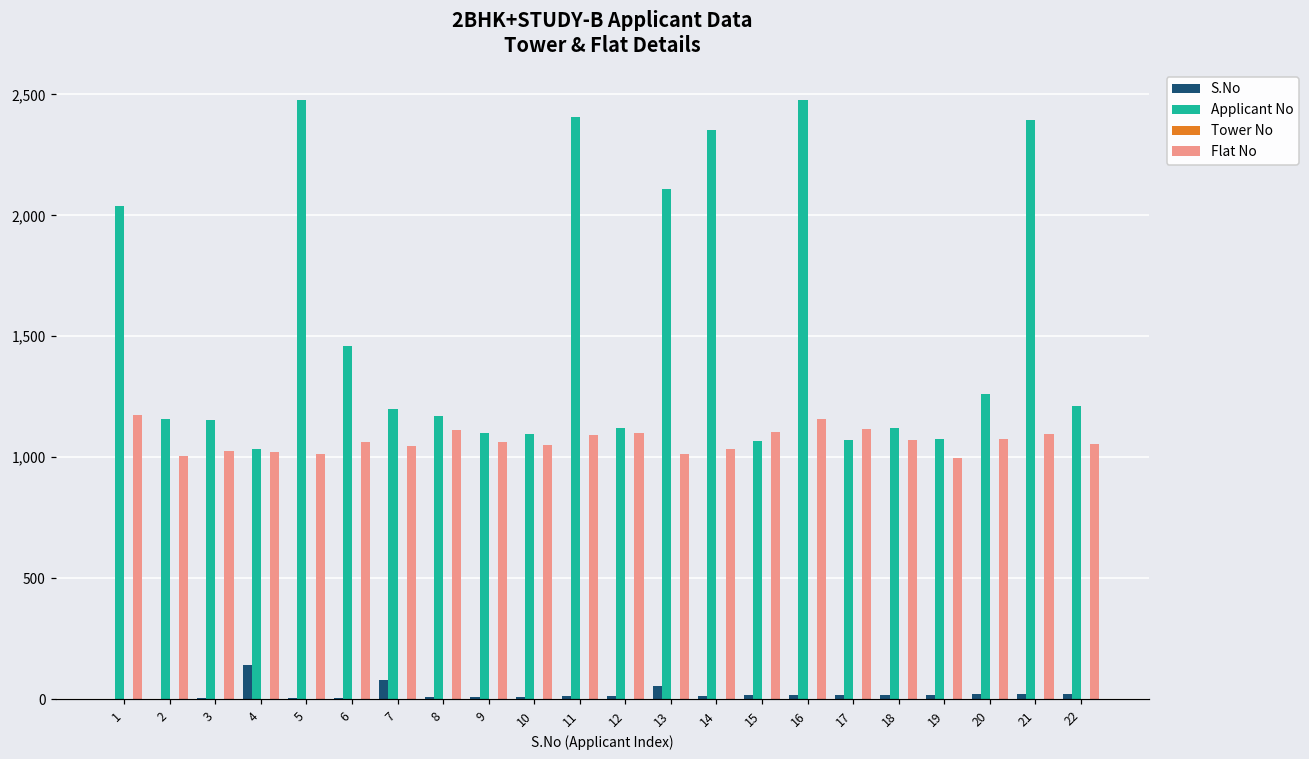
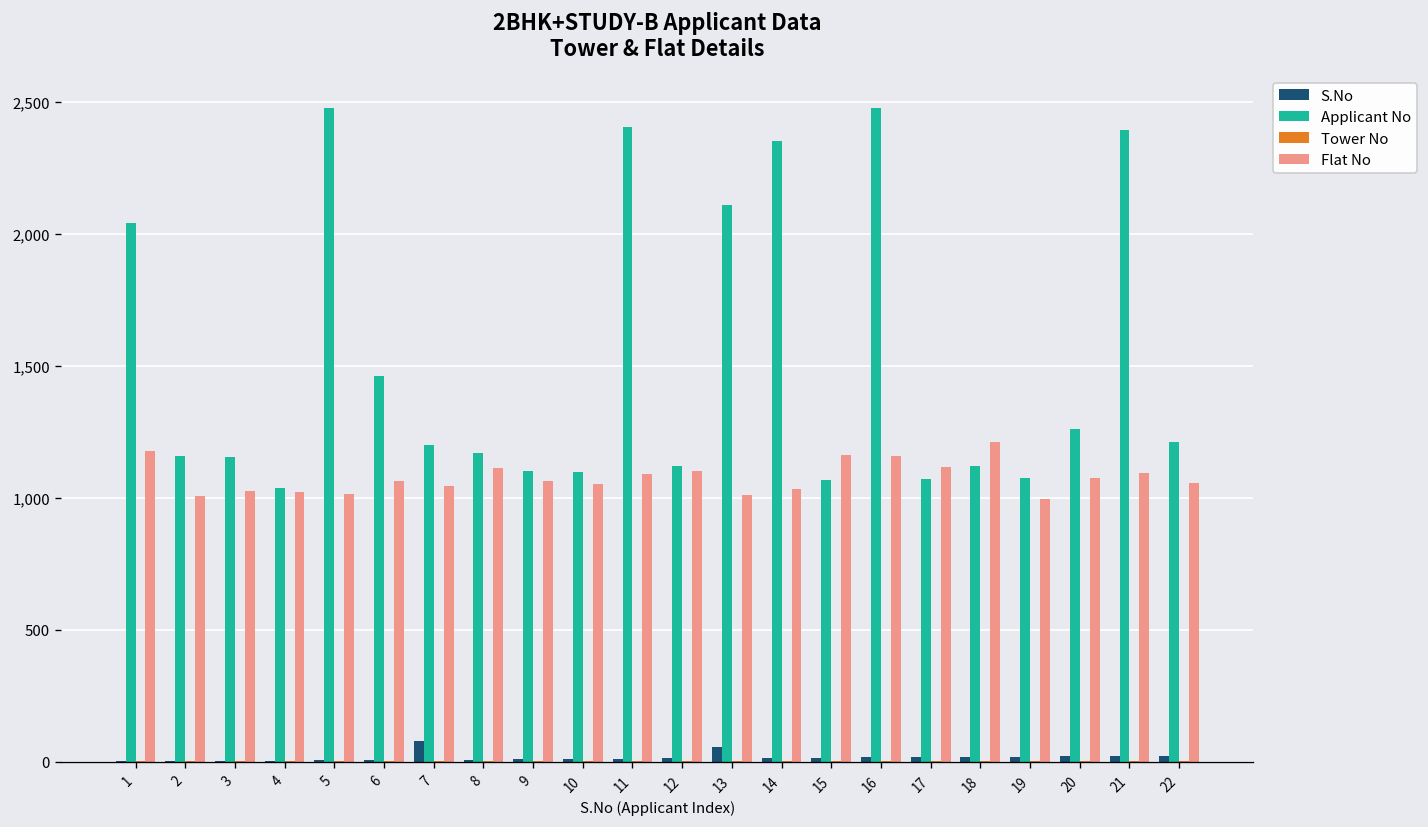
  {
    "S.No": {
-     "4": "140",
+     "4": "0",
      "7": "80",
      "12": "10",
      "13": "60",
      "14": "10",
      "15": "20",
      "16": "20",
      "17": "20",
      "18": "20",
      "19": "20",
      "20": "20",
      "21": "20",
      "22": "20"
    },
    "Applicant No": {
      "1": "2,040",
      "2": "1,160",
      "3": "1,150",
      "4": "1,040",
      "5": "2,480",
      "6": "1,460",
      "7": "1,200",
      "8": "1,170",
      "9": "1,100",
      "10": "1,100",
      "11": "2,410",
      "12": "1,120",
      "13": "2,110",
      "14": "2,350",
      "15": "1,070",
      "16": "2,480",
      "17": "1,070",
      "18": "1,120",
      "19": "1,080",
      "20": "1,260",
      "21": "2,390",
      "22": "1,210"
    },
    "Flat No": {
      "1": "1,180",
      "2": "1,010",
      "3": "1,030",
      "4": "1,020",
      "5": "1,020",
      "6": "1,070",
      "7": "1,050",
      "8": "1,110",
      "9": "1,060",
      "10": "1,050",
      "11": "1,090",
      "12": "1,100",
      "13": "1,010",
      "14": "1,030",
-     "15": "1,110",
+     "15": "1,160",
      "16": "1,160",
      "17": "1,120",
-     "18": "1,070",
+     "18": "1,210",
      "19": "1,000",
      "20": "1,080",
      "21": "1,100",
      "22": "1,060"
    }
  }
